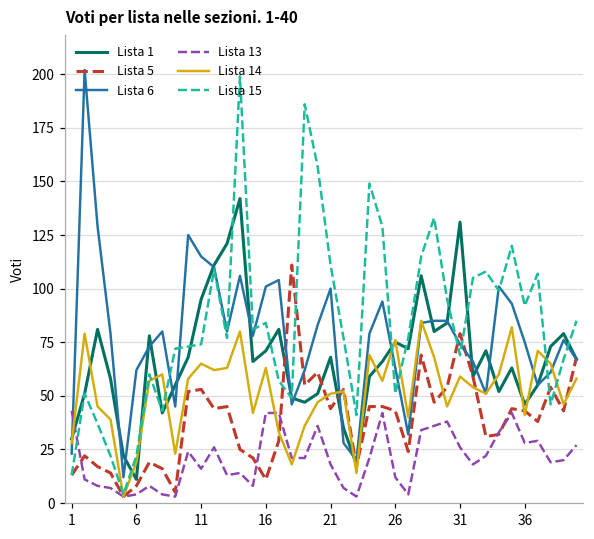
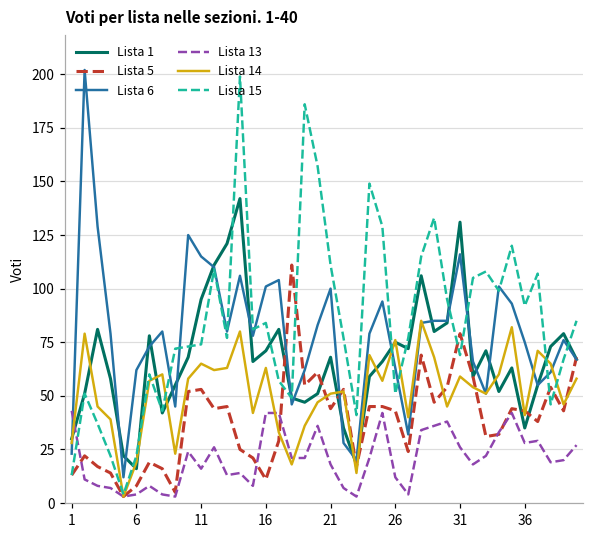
  {
    "Lista 1": {
      "1": 30,
-     "6": 11,
+     "6": 16,
      "11": 95,
      "16": 71,
      "21": 68,
      "31": 131,
-     "36": 46
+     "36": 35
    },
    "Lista 5": {
      "6": 8,
      "11": 53,
      "16": 11,
      "21": 44,
      "26": 43,
      "31": 79,
      "36": 43
    },
    "Lista 6": {
      "1": 23,
      "6": 62,
      "11": 115,
      "16": 101,
      "21": 100,
      "26": 63,
-     "31": 74,
+     "31": 116,
      "36": 75
    },
    "Lista 13": {
      "1": 43,
      "6": 4,
      "11": 16,
      "16": 42,
      "21": 18,
      "26": 12,
      "31": 26,
      "36": 28
    },
    "Lista 14": {
      "1": 28,
      "6": 19,
      "11": 65,
      "16": 63,
      "21": 51,
      "31": 59,
      "36": 41
    },
    "Lista 15": {
      "6": 22,
      "11": 74,
      "16": 84,
      "21": 111,
      "26": 51,
      "31": 69,
      "36": 92
    }
  }
